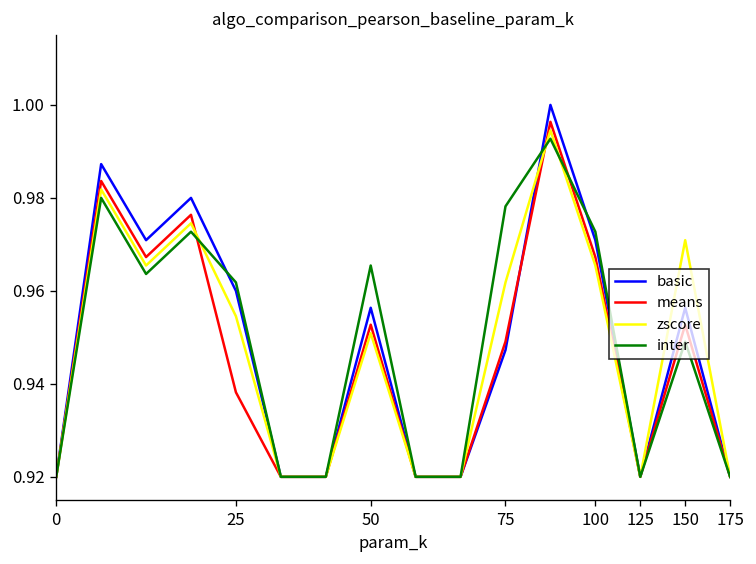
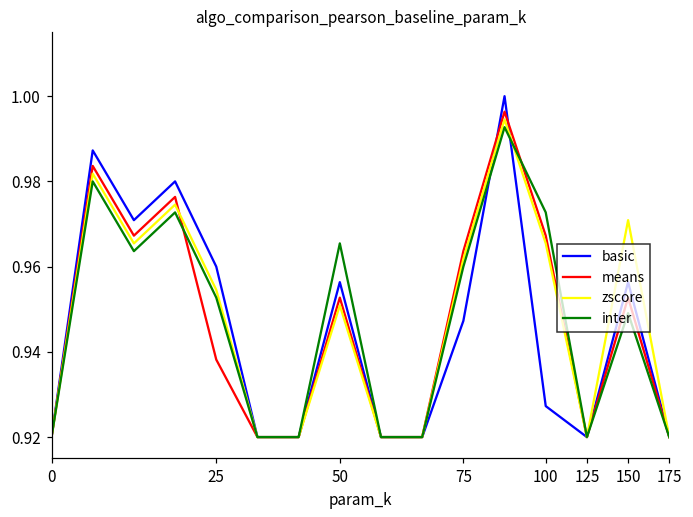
  {
    "basic": {
      "25": 0.960,
      "50": 0.956,
      "75": 0.947,
-     "100": 0.971
+     "100": 0.927
    },
    "means": {
      "25": 0.938,
      "50": 0.953,
-     "75": 0.949,
+     "75": 0.964,
      "100": 0.967
    },
    "zscore": {
      "25": 0.955,
      "50": 0.951,
      "75": 0.962,
      "100": 0.965,
      "150": 0.971
    },
    "inter": {
-     "25": 0.962,
+     "25": 0.953,
      "50": 0.965,
-     "75": 0.978,
+     "75": 0.960,
      "100": 0.973
    }
  }
